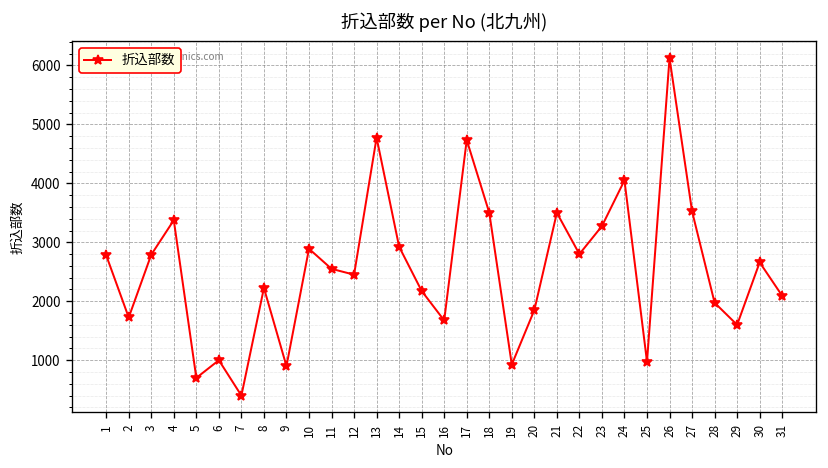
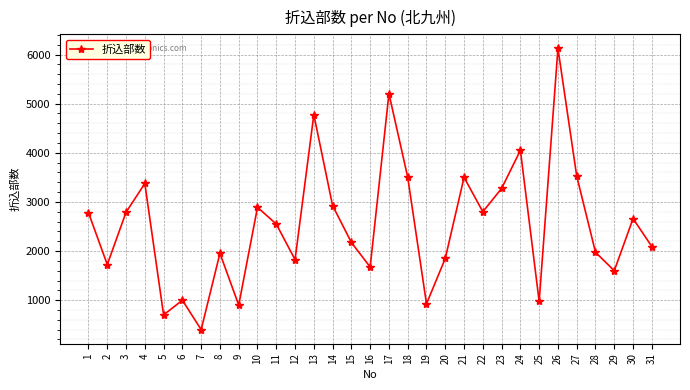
  {
    "1": 2800,
    "2": 1700,
    "3": 2800,
    "4": 3400,
    "5": 700,
    "6": 1000,
    "7": 400,
-   "8": 2200,
+   "8": 2000,
    "9": 900,
    "10": 2900,
    "11": 2600,
-   "12": 2500,
+   "12": 1800,
    "13": 4800,
    "14": 2900,
    "15": 2200,
    "16": 1700,
-   "17": 4700,
+   "17": 5200,
    "18": 3500,
    "19": 900,
    "20": 1900,
    "21": 3500,
    "22": 2800,
    "23": 3300,
    "24": 4100,
    "25": 1000,
    "26": 6100,
    "27": 3500,
    "28": 2000,
    "29": 1600,
    "30": 2700,
    "31": 2100
  }
